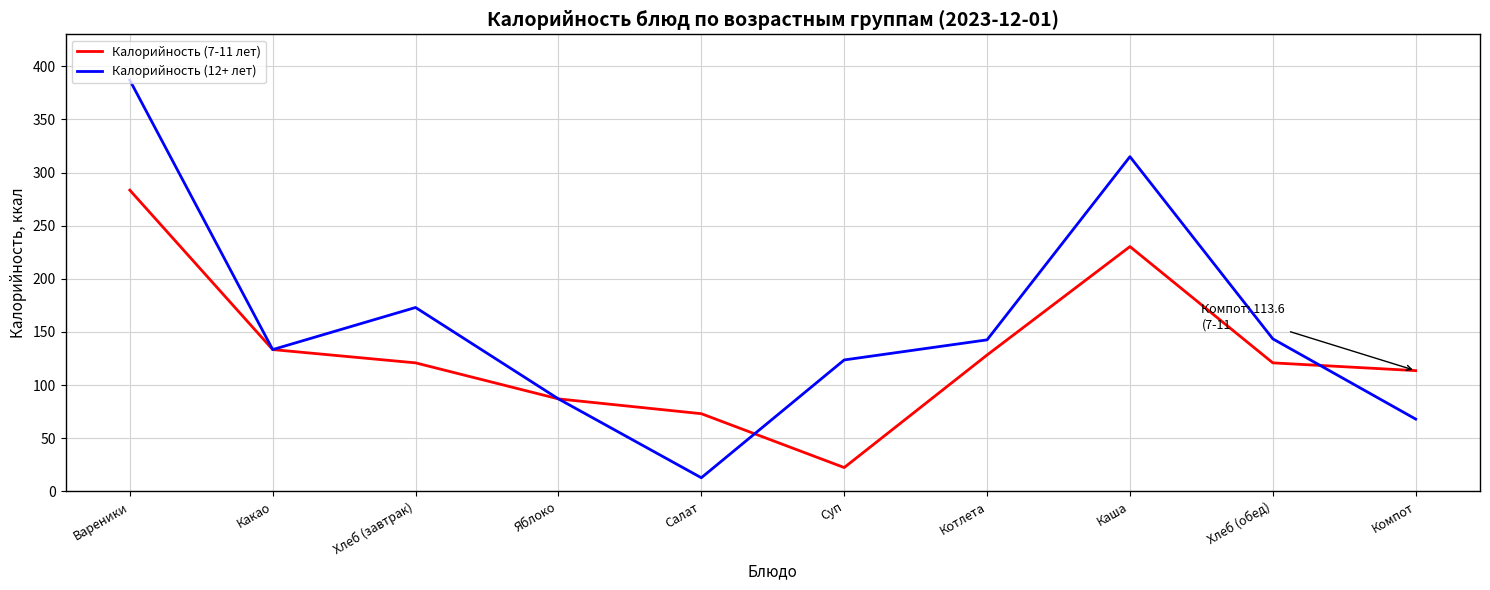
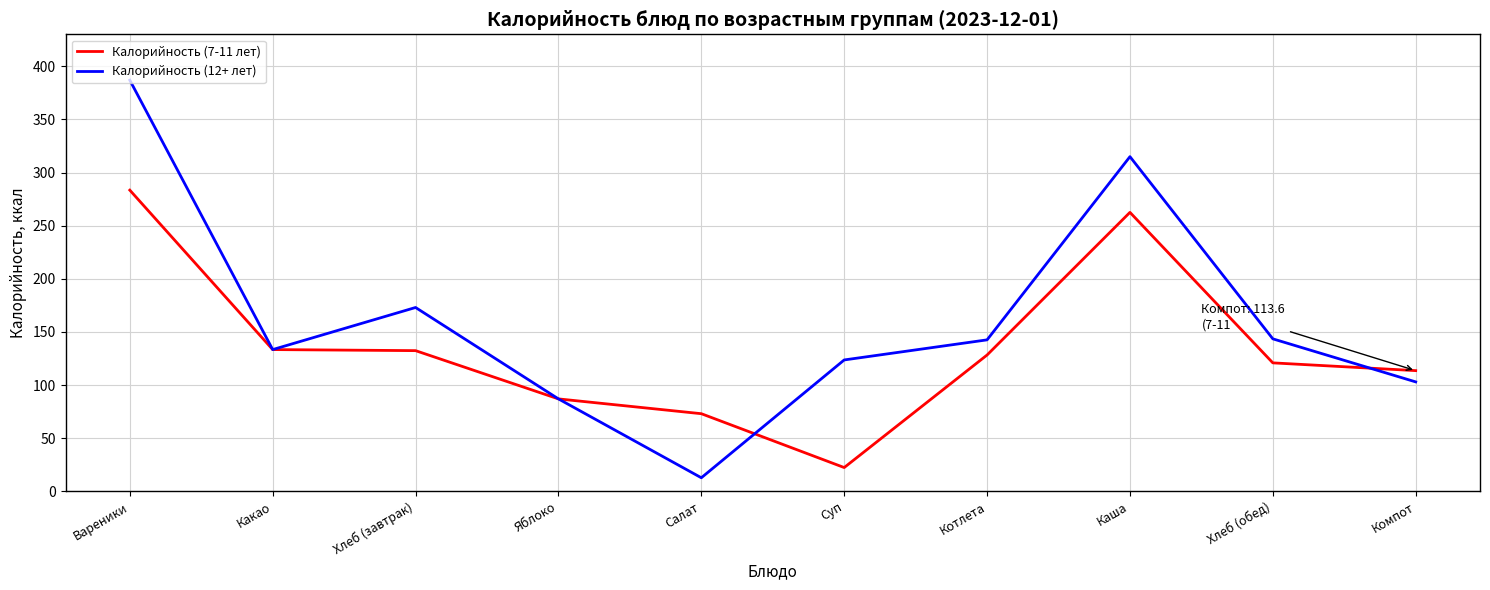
  {
    "Калорийность (7-11 лет)": {
      "Вареники": 283,
-     "Хлеб (завтрак)": 121,
+     "Хлеб (завтрак)": 132,
      "Салат": 73,
      "Суп": 22,
      "Котлета": 128,
-     "Каша": 230,
+     "Каша": 263,
      "Компот": 114
    },
    "Калорийность (12+ лет)": {
      "Хлеб (завтрак)": 173,
      "Салат": 13,
      "Суп": 124,
      "Котлета": 143,
      "Каша": 315,
-     "Компот": 68
+     "Компот": 103
    }
  }
